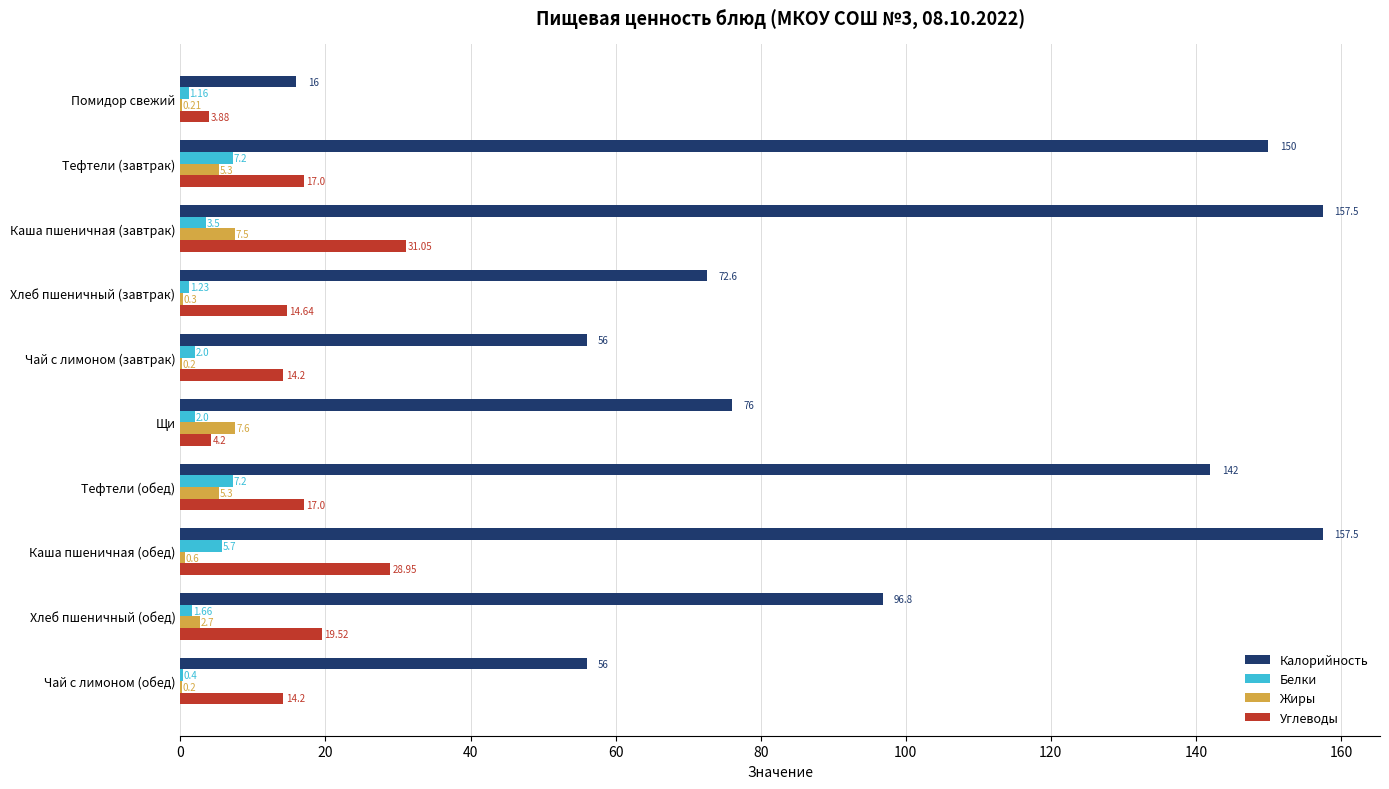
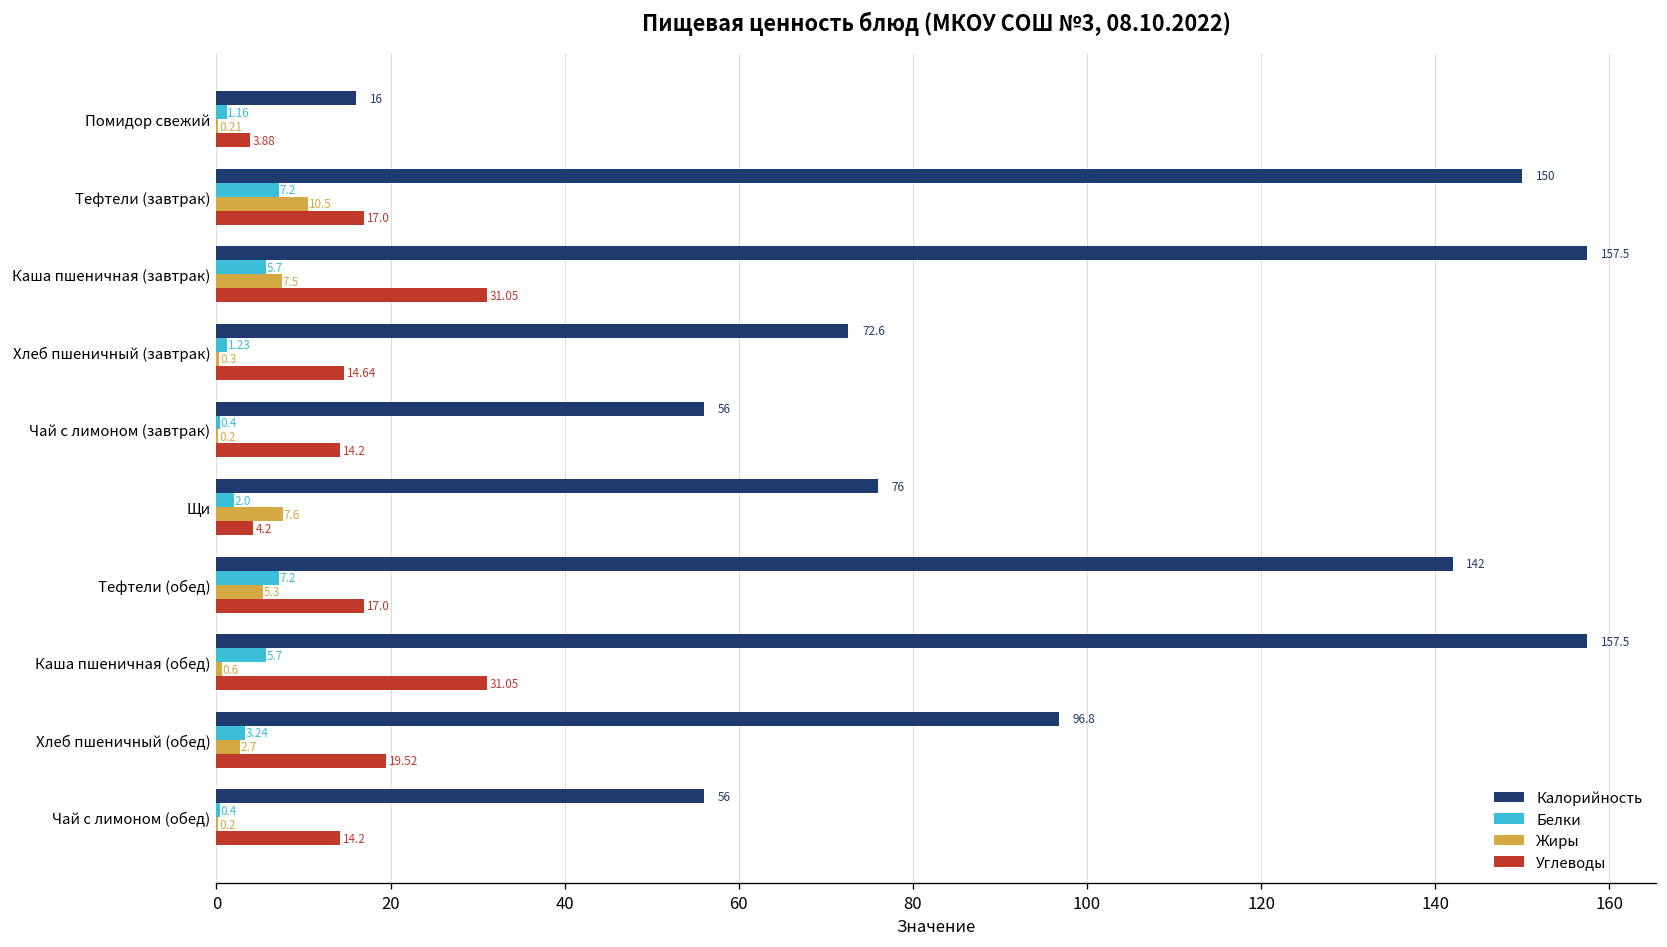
  {
    "Калорийность": {
      "Помидор свежий": 16,
      "Тефтели (завтрак)": 150,
      "Каша пшеничная (завтрак)": 157.5,
      "Хлеб пшеничный (завтрак)": 72.6,
      "Чай с лимоном (завтрак)": 56,
      "Щи": 76,
      "Тефтели (обед)": 142,
      "Каша пшеничная (обед)": 157.5,
      "Хлеб пшеничный (обед)": 96.8,
      "Чай с лимоном (обед)": 56
    },
    "Белки": {
      "Помидор свежий": 1.16,
      "Тефтели (завтрак)": 7.2,
-     "Каша пшеничная (завтрак)": 3.5,
+     "Каша пшеничная (завтрак)": 5.7,
      "Хлеб пшеничный (завтрак)": 1.23,
-     "Чай с лимоном (завтрак)": 2.0,
+     "Чай с лимоном (завтрак)": 0.4,
      "Щи": 2.0,
      "Тефтели (обед)": 7.2,
      "Каша пшеничная (обед)": 5.7,
-     "Хлеб пшеничный (обед)": 1.66,
+     "Хлеб пшеничный (обед)": 3.24,
      "Чай с лимоном (обед)": 0.4
    },
    "Жиры": {
      "Помидор свежий": 0.21,
-     "Тефтели (завтрак)": 5.3,
+     "Тефтели (завтрак)": 10.5,
      "Каша пшеничная (завтрак)": 7.5,
      "Хлеб пшеничный (завтрак)": 0.3,
      "Чай с лимоном (завтрак)": 0.2,
      "Щи": 7.6,
      "Тефтели (обед)": 5.3,
      "Каша пшеничная (обед)": 0.6,
      "Хлеб пшеничный (обед)": 2.7,
      "Чай с лимоном (обед)": 0.2
    },
    "Углеводы": {
      "Помидор свежий": 3.88,
      "Тефтели (завтрак)": 17.0,
      "Каша пшеничная (завтрак)": 31.05,
      "Хлеб пшеничный (завтрак)": 14.64,
      "Чай с лимоном (завтрак)": 14.2,
      "Щи": 4.2,
      "Тефтели (обед)": 17.0,
-     "Каша пшеничная (обед)": 28.95,
+     "Каша пшеничная (обед)": 31.05,
      "Хлеб пшеничный (обед)": 19.52,
      "Чай с лимоном (обед)": 14.2
    }
  }
